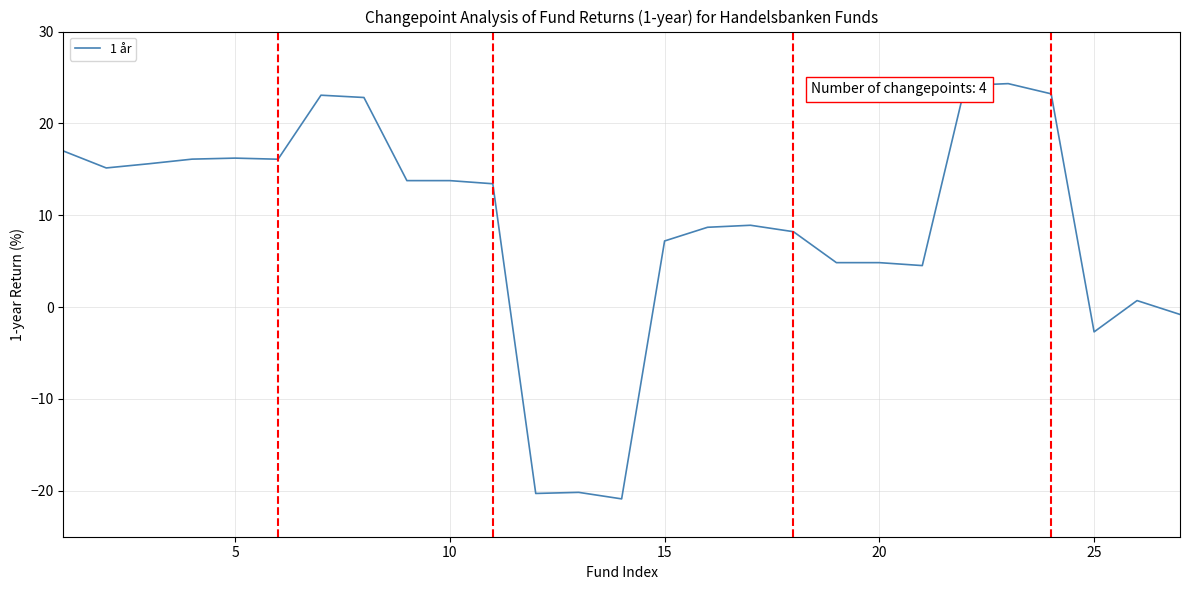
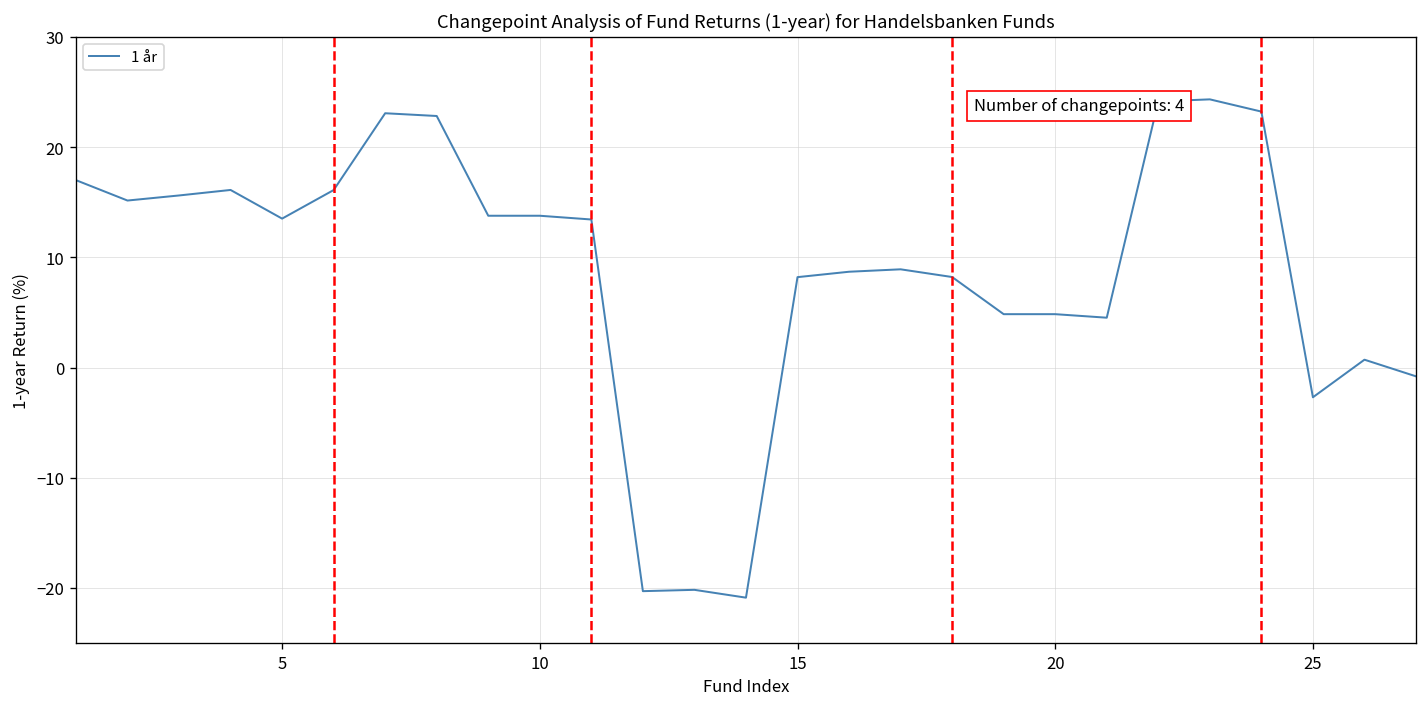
  {
-   "5": 16,
+   "5": 14,
    "10": 14,
-   "15": 7,
+   "15": 8,
    "20": 5,
    "25": -3
  }
